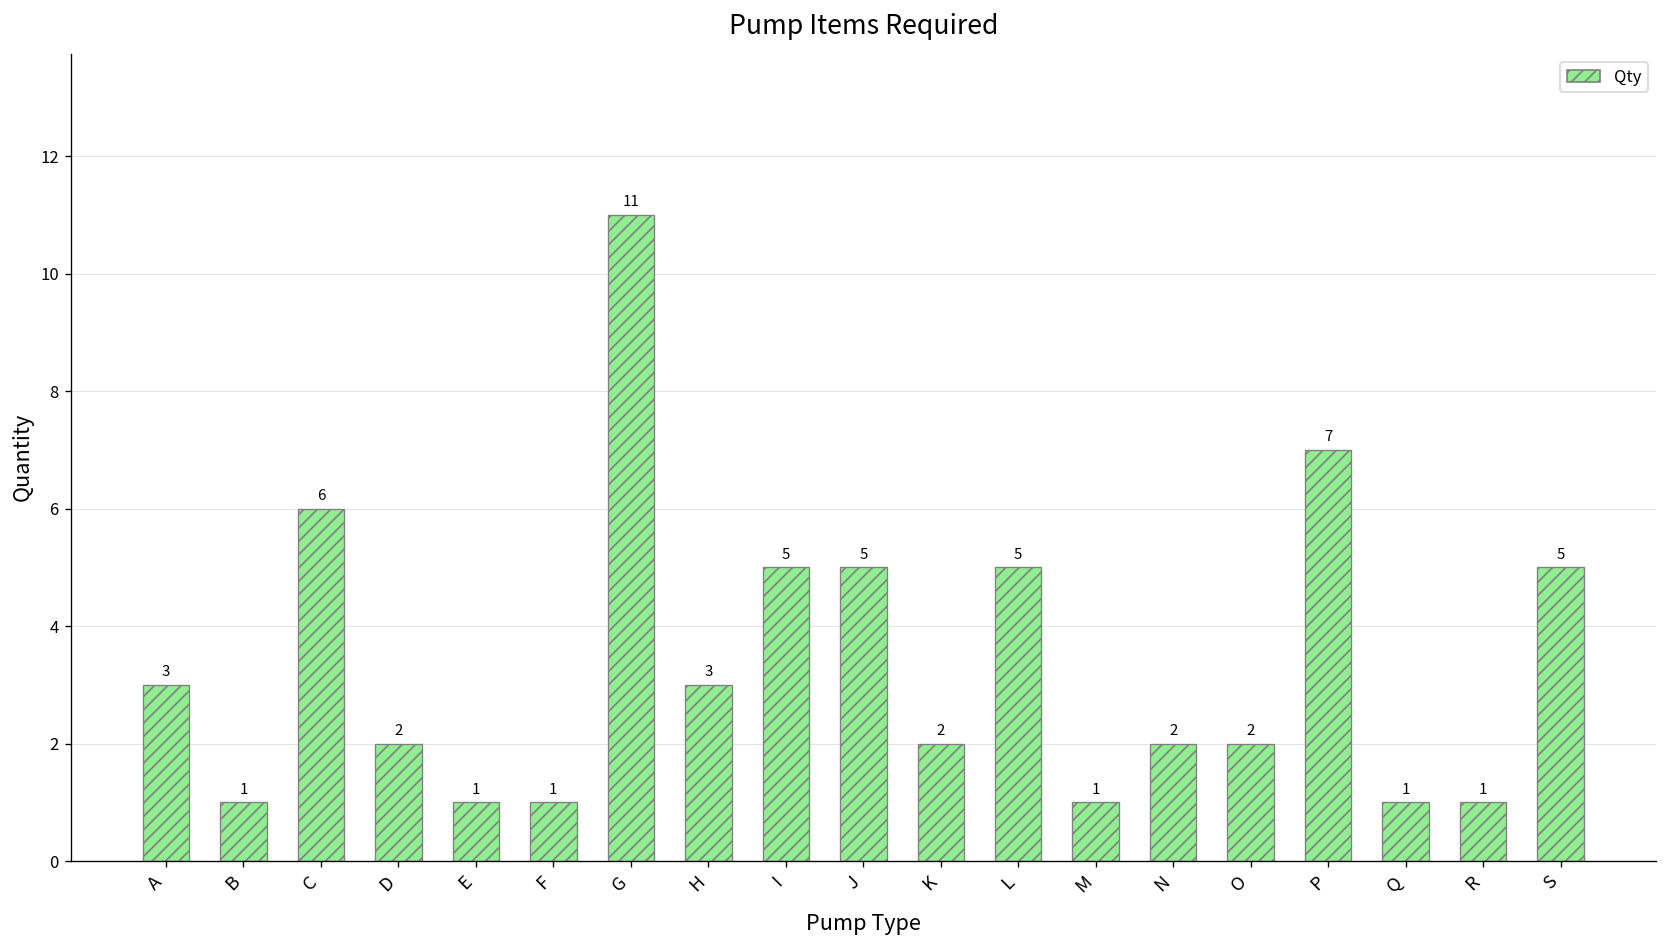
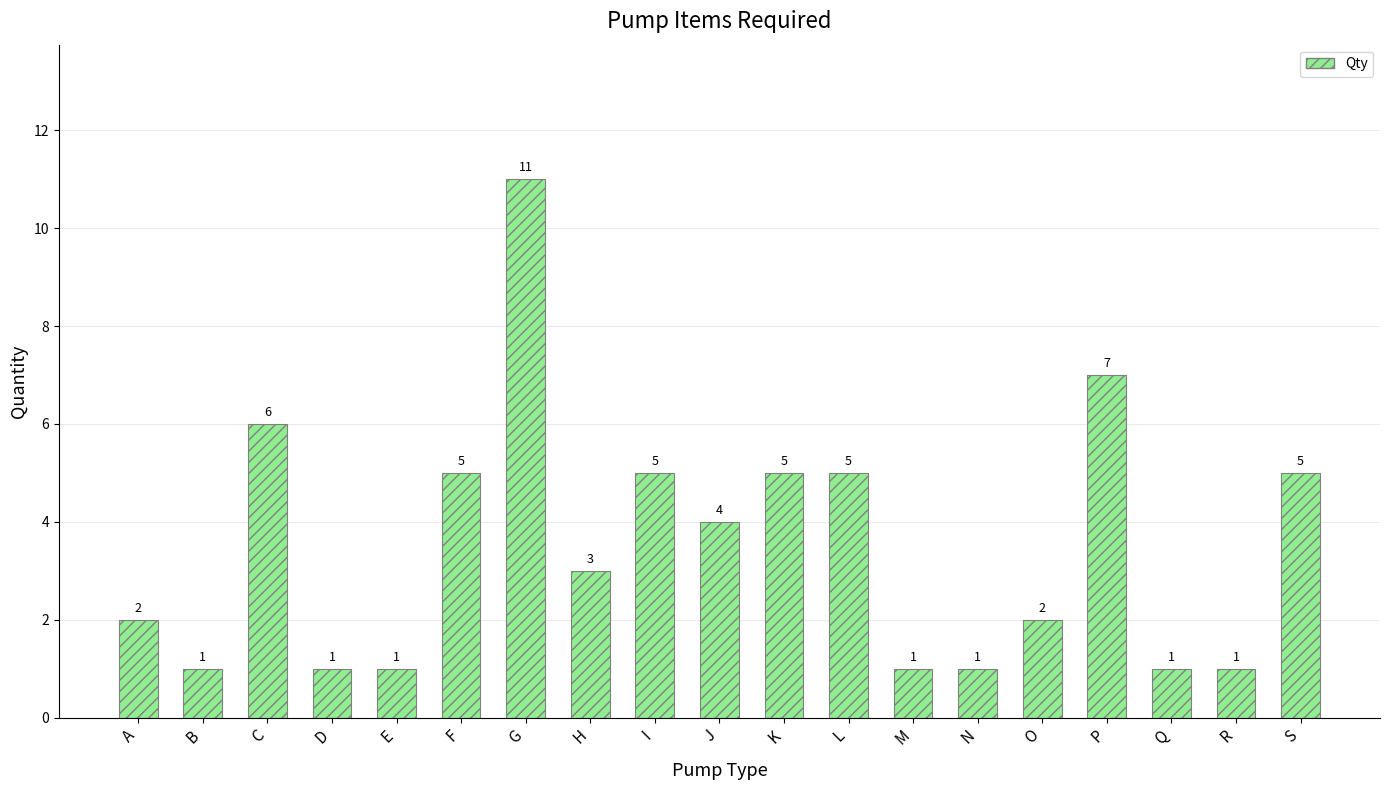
  {
-   "A": 3,
+   "A": 2,
    "B": 1,
    "C": 6,
-   "D": 2,
+   "D": 1,
    "E": 1,
-   "F": 1,
+   "F": 5,
    "G": 11,
    "H": 3,
    "I": 5,
-   "J": 5,
-   "K": 2,
+   "J": 4,
+   "K": 5,
    "L": 5,
    "M": 1,
-   "N": 2,
+   "N": 1,
    "O": 2,
    "P": 7,
    "Q": 1,
    "R": 1,
    "S": 5
  }
